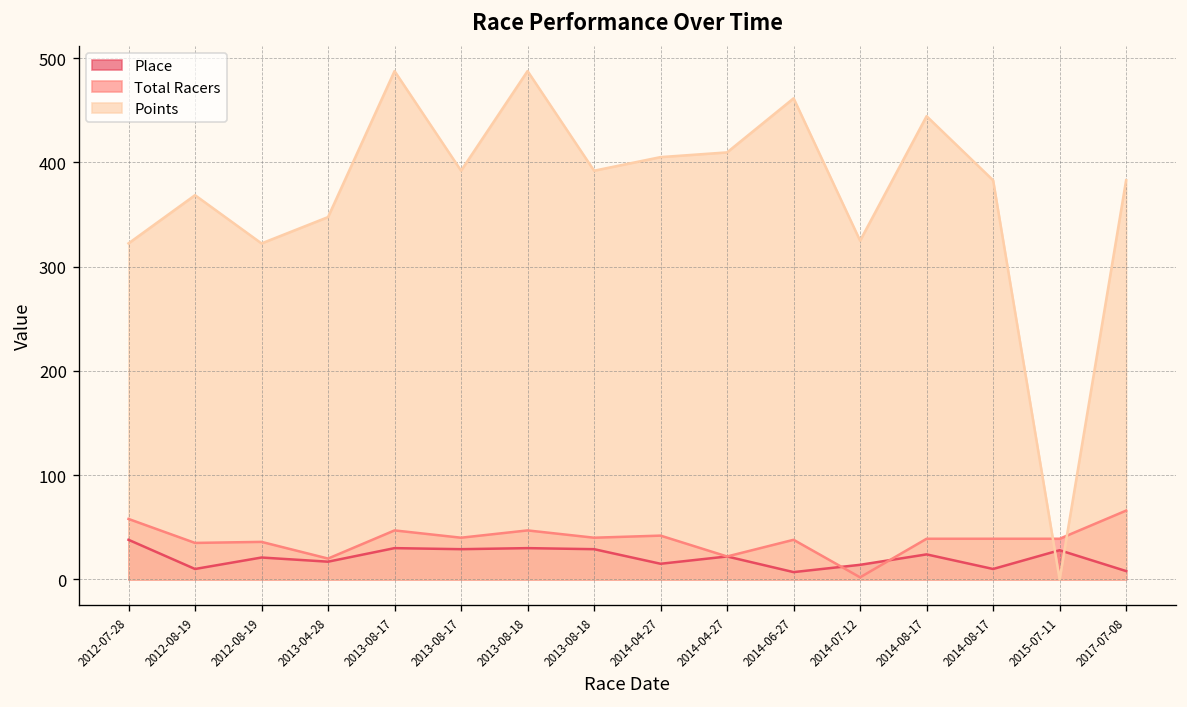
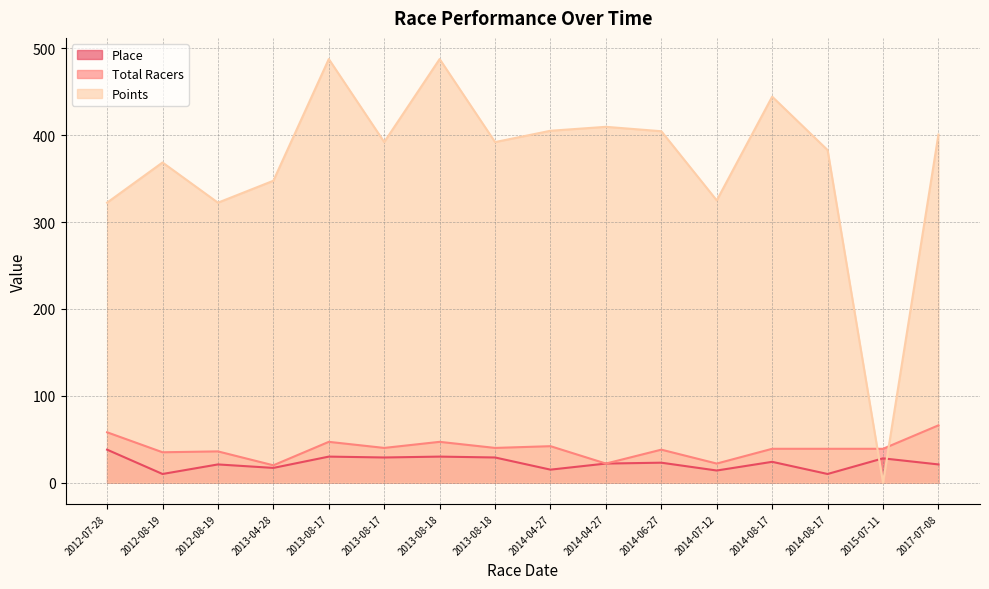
  {
    "Place": {
      "2012-07-28": 40,
      "2013-04-28": 20,
-     "2014-06-27": 10,
+     "2014-06-27": 20,
      "2014-07-12": 10,
      "2015-07-11": 30,
-     "2017-07-08": 10
+     "2017-07-08": 20
    },
    "Total Racers": {
      "2012-07-28": 60,
      "2013-04-28": 20,
      "2014-06-27": 40,
-     "2014-07-12": 0,
+     "2014-07-12": 20,
      "2015-07-11": 40,
      "2017-07-08": 70
    },
    "Points": {
      "2012-07-28": 320,
      "2013-04-28": 350,
-     "2014-06-27": 460,
+     "2014-06-27": 400,
      "2014-07-12": 320,
      "2015-07-11": 0,
-     "2017-07-08": 380
+     "2017-07-08": 400
    }
  }
